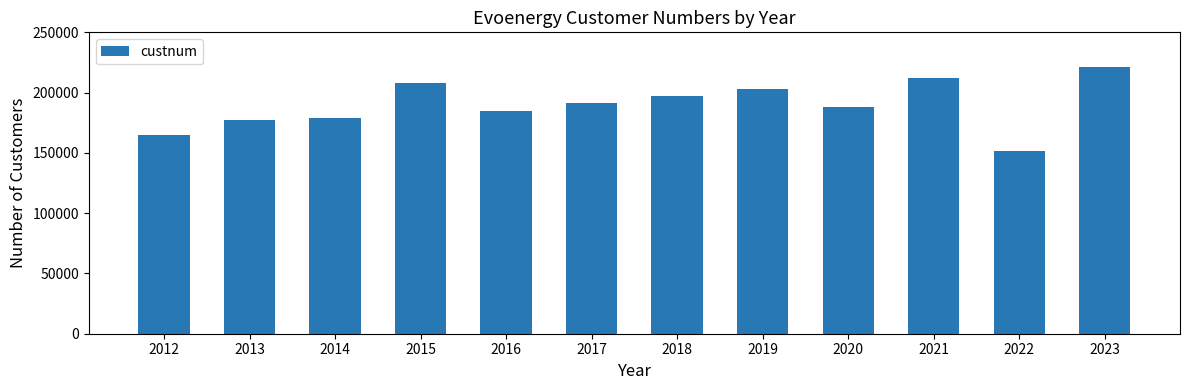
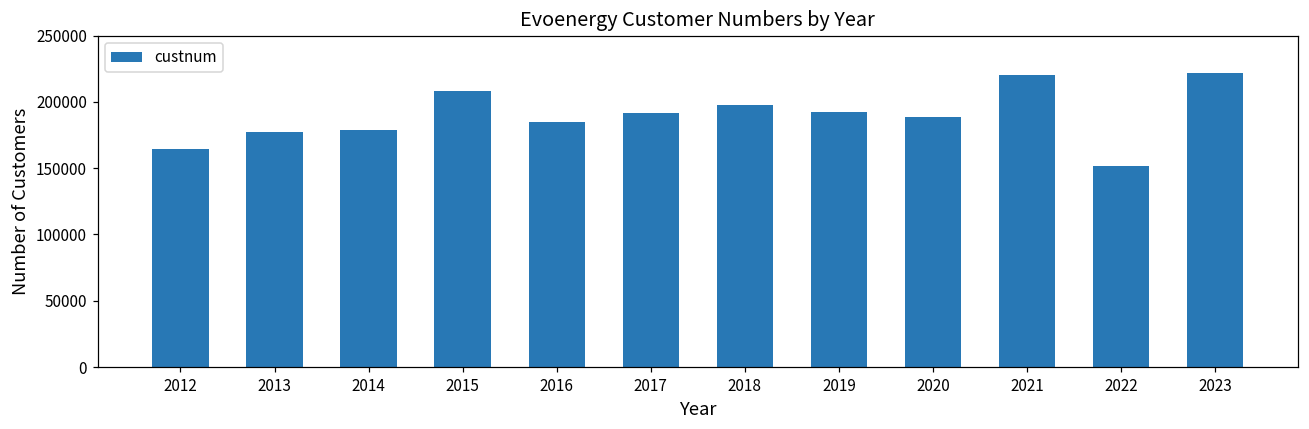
  {
    "2012": 165000,
    "2013": 177000,
    "2014": 179000,
    "2015": 208000,
    "2016": 185000,
    "2017": 191000,
    "2018": 198000,
-   "2019": 203000,
+   "2019": 192000,
    "2020": 188000,
-   "2021": 213000,
+   "2021": 220000,
    "2022": 152000,
    "2023": 221000
  }
